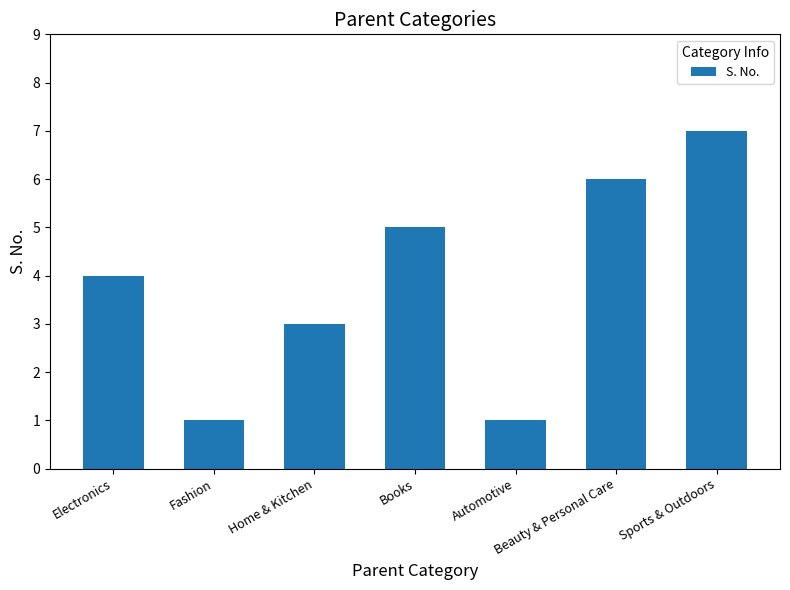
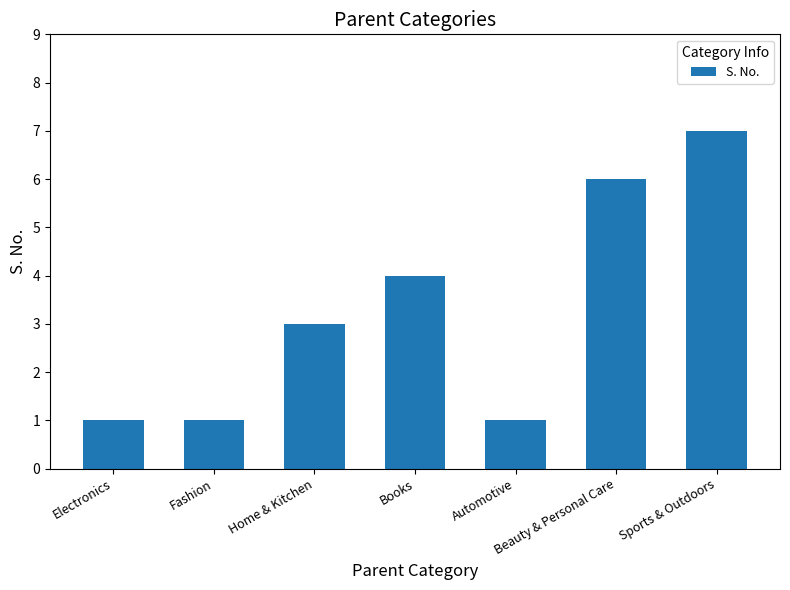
  {
-   "Electronics": 4,
+   "Electronics": 1,
    "Fashion": 1,
    "Home & Kitchen": 3,
-   "Books": 5,
+   "Books": 4,
    "Automotive": 1,
    "Beauty & Personal Care": 6,
    "Sports & Outdoors": 7
  }
